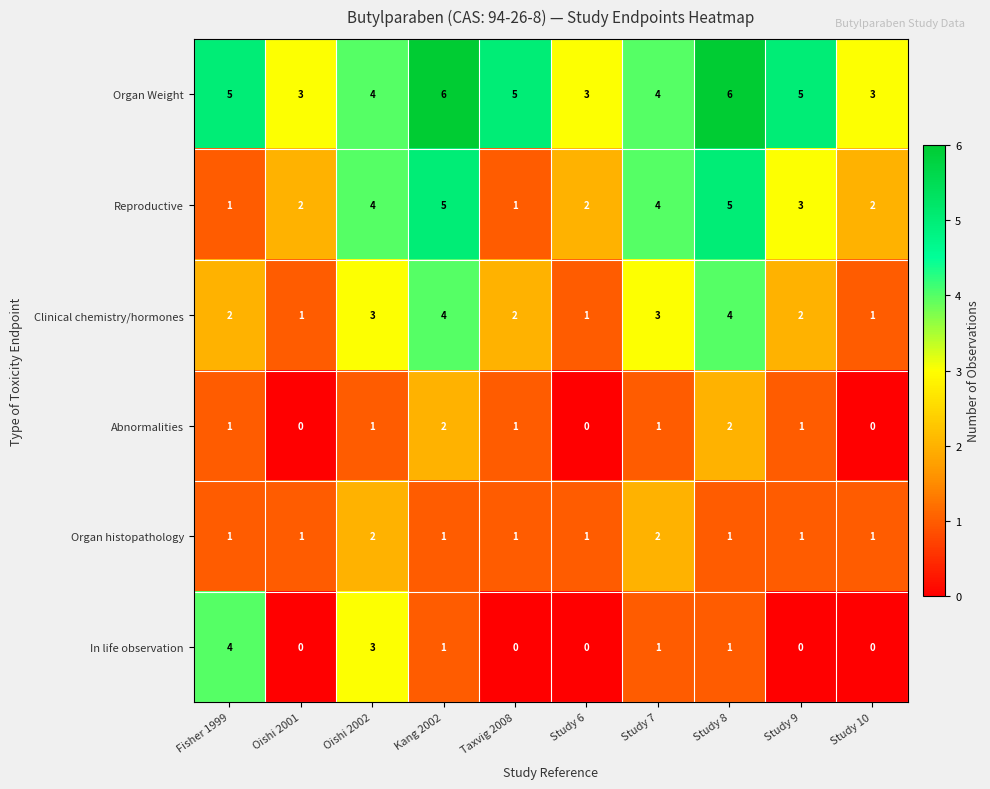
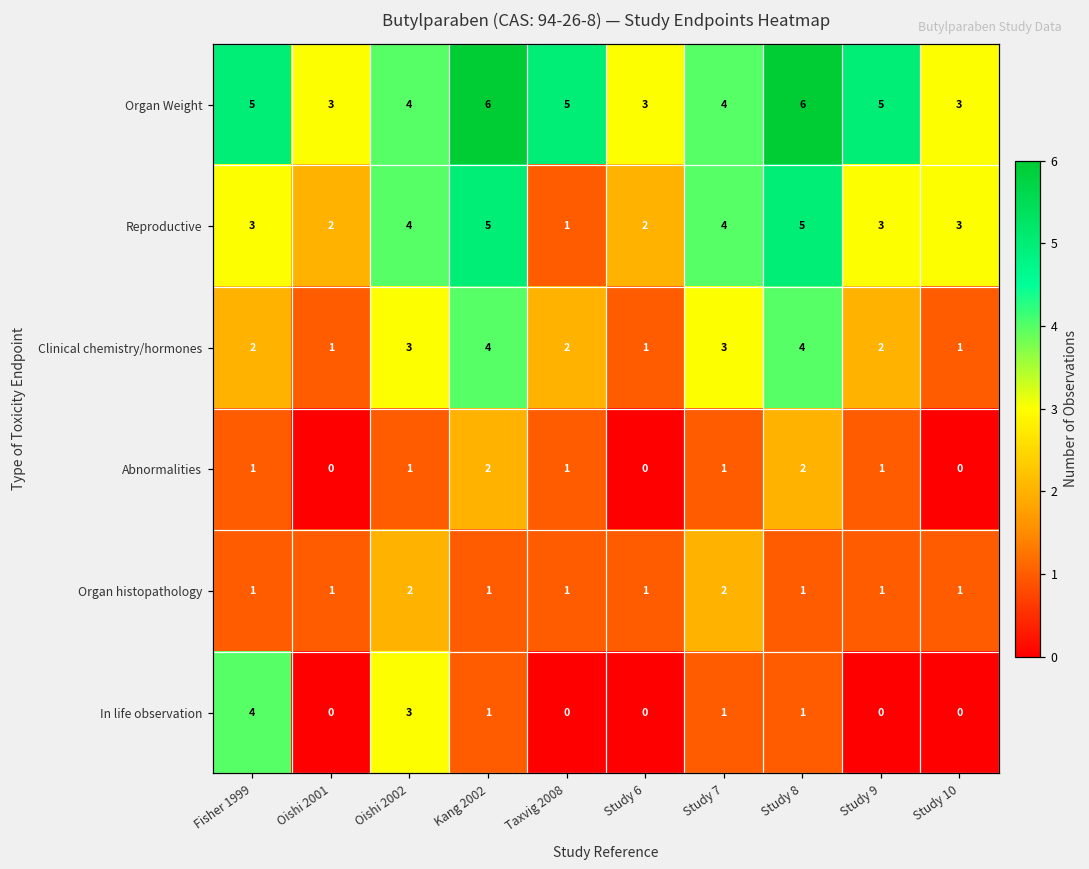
  {
    "Organ Weight": {
      "Fisher 1999": 5,
      "Oishi 2001": 3,
      "Oishi 2002": 4,
      "Kang 2002": 6,
      "Taxvig 2008": 5,
      "Study 6": 3,
      "Study 7": 4,
      "Study 8": 6,
      "Study 9": 5,
      "Study 10": 3
    },
    "Reproductive": {
-     "Fisher 1999": 1,
+     "Fisher 1999": 3,
      "Oishi 2001": 2,
      "Oishi 2002": 4,
      "Kang 2002": 5,
      "Taxvig 2008": 1,
      "Study 6": 2,
      "Study 7": 4,
      "Study 8": 5,
      "Study 9": 3,
-     "Study 10": 2
+     "Study 10": 3
    },
    "Clinical chemistry/hormones": {
      "Fisher 1999": 2,
      "Oishi 2001": 1,
      "Oishi 2002": 3,
      "Kang 2002": 4,
      "Taxvig 2008": 2,
      "Study 6": 1,
      "Study 7": 3,
      "Study 8": 4,
      "Study 9": 2,
      "Study 10": 1
    },
    "Abnormalities": {
      "Fisher 1999": 1,
      "Oishi 2001": 0,
      "Oishi 2002": 1,
      "Kang 2002": 2,
      "Taxvig 2008": 1,
      "Study 6": 0,
      "Study 7": 1,
      "Study 8": 2,
      "Study 9": 1,
      "Study 10": 0
    },
    "Organ histopathology": {
      "Fisher 1999": 1,
      "Oishi 2001": 1,
      "Oishi 2002": 2,
      "Kang 2002": 1,
      "Taxvig 2008": 1,
      "Study 6": 1,
      "Study 7": 2,
      "Study 8": 1,
      "Study 9": 1,
      "Study 10": 1
    },
    "In life observation": {
      "Fisher 1999": 4,
      "Oishi 2001": 0,
      "Oishi 2002": 3,
      "Kang 2002": 1,
      "Taxvig 2008": 0,
      "Study 6": 0,
      "Study 7": 1,
      "Study 8": 1,
      "Study 9": 0,
      "Study 10": 0
    }
  }
